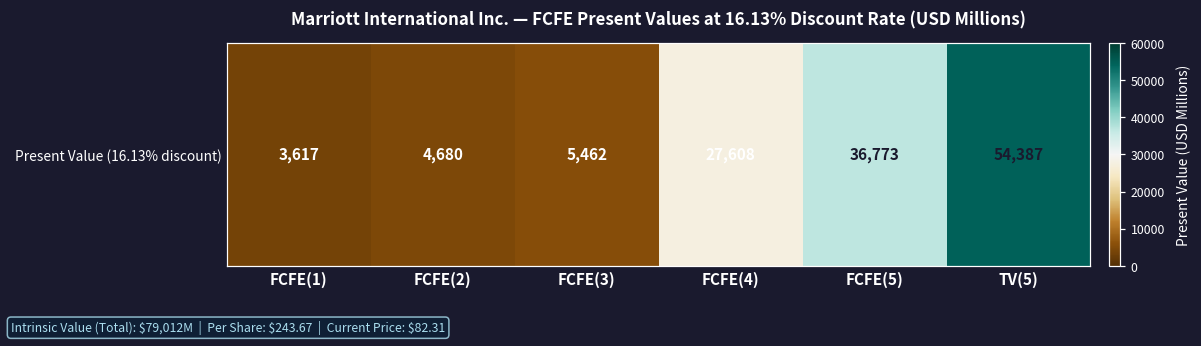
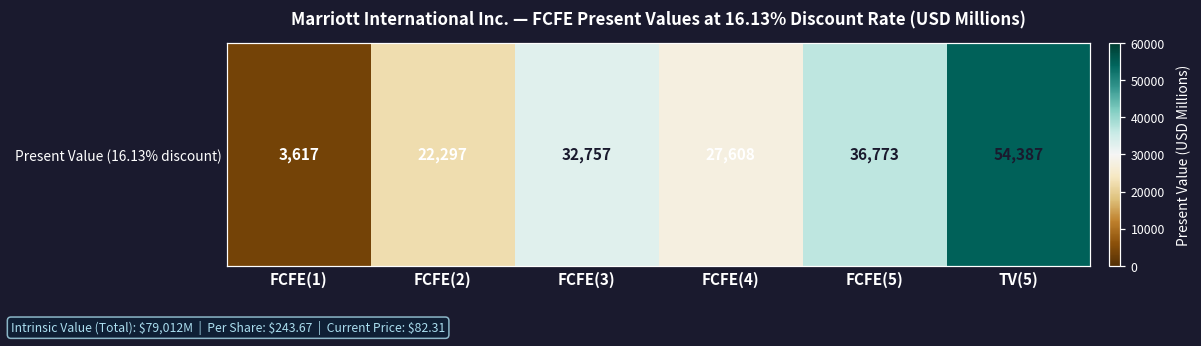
  {
    "Present Value (16.13% discount)": {
      "FCFE(1)": "3,617",
-     "FCFE(2)": "4,680",
-     "FCFE(3)": "5,462",
+     "FCFE(2)": "22,297",
+     "FCFE(3)": "32,757",
      "FCFE(5)": "36,773",
      "TV(5)": "54,387"
    }
  }
